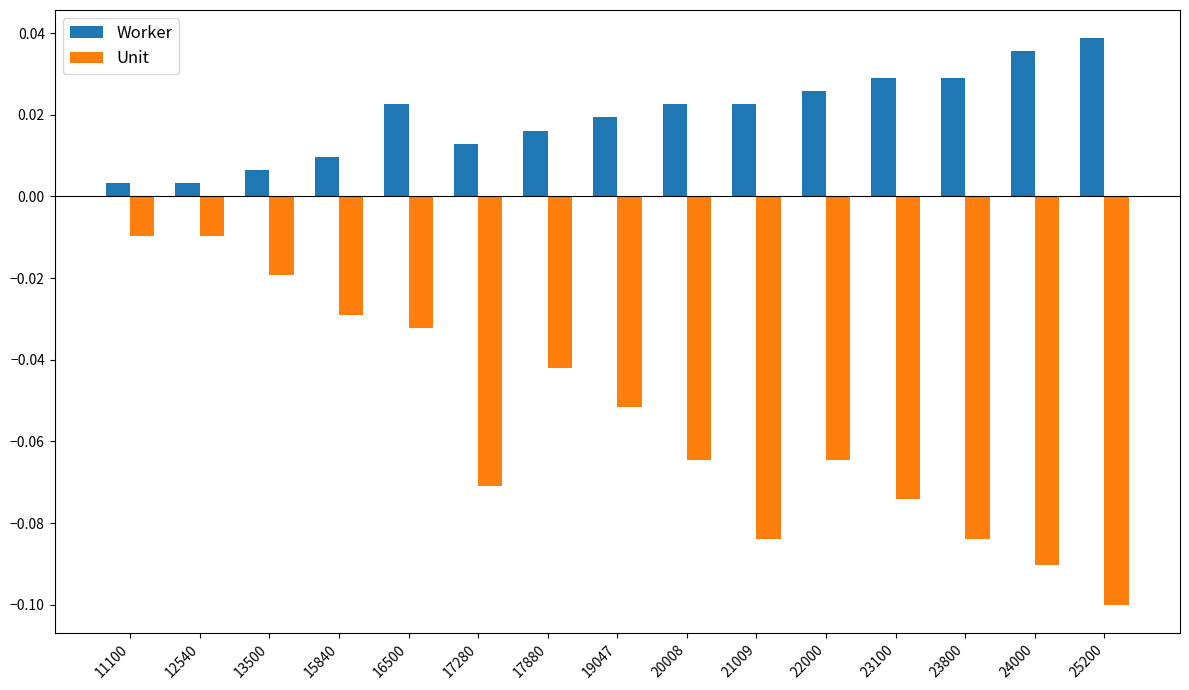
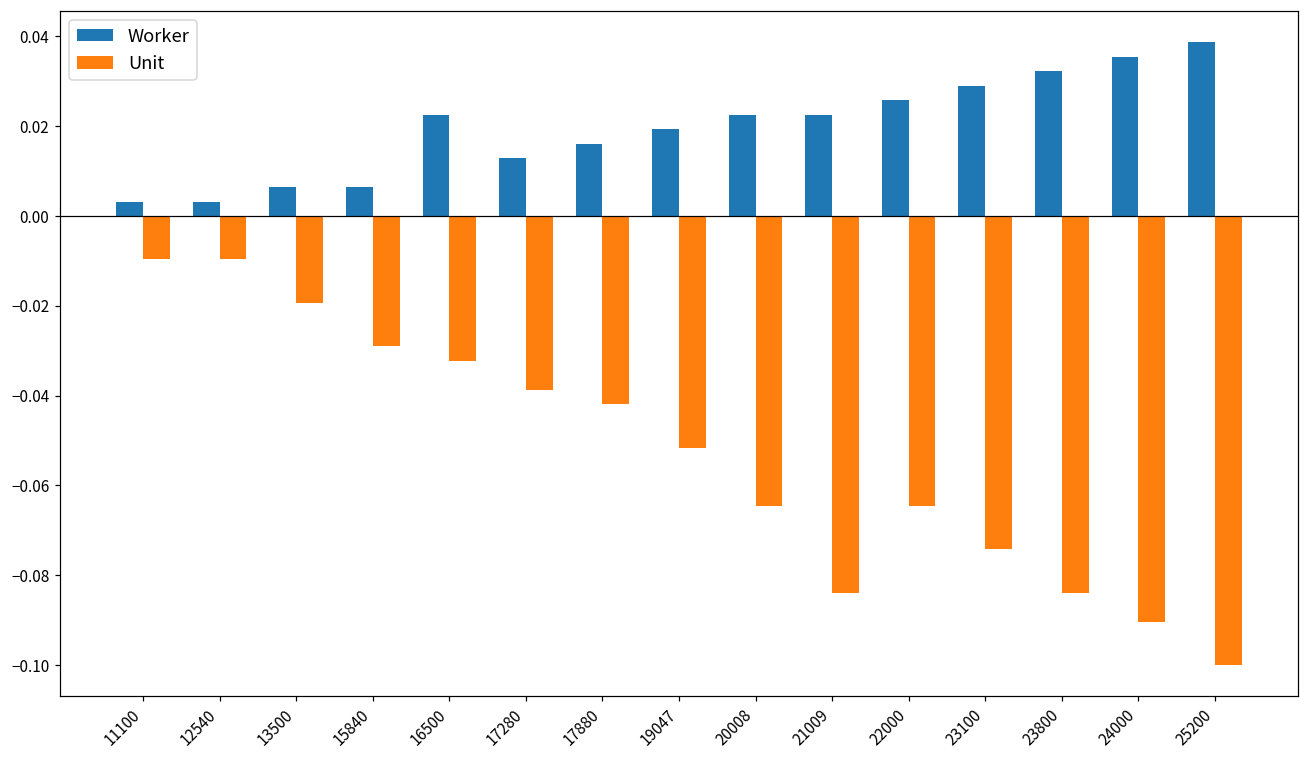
  {
    "Worker": {
      "11100": 0.003,
      "12540": 0.003,
      "13500": 0.006,
-     "15840": 0.010,
+     "15840": 0.006,
      "16500": 0.023,
      "17280": 0.013,
      "17880": 0.016,
      "19047": 0.019,
      "20008": 0.023,
      "21009": 0.023,
      "22000": 0.026,
      "23100": 0.029,
-     "23800": 0.029,
+     "23800": 0.032,
      "24000": 0.035,
      "25200": 0.039
    },
    "Unit": {
      "11100": -0.010,
      "12540": -0.010,
      "13500": -0.019,
      "15840": -0.029,
      "16500": -0.032,
-     "17280": -0.071,
+     "17280": -0.039,
      "17880": -0.042,
      "19047": -0.052,
      "20008": -0.065,
      "21009": -0.084,
      "22000": -0.065,
      "23100": -0.074,
      "23800": -0.084,
      "24000": -0.090,
      "25200": -0.100
    }
  }
